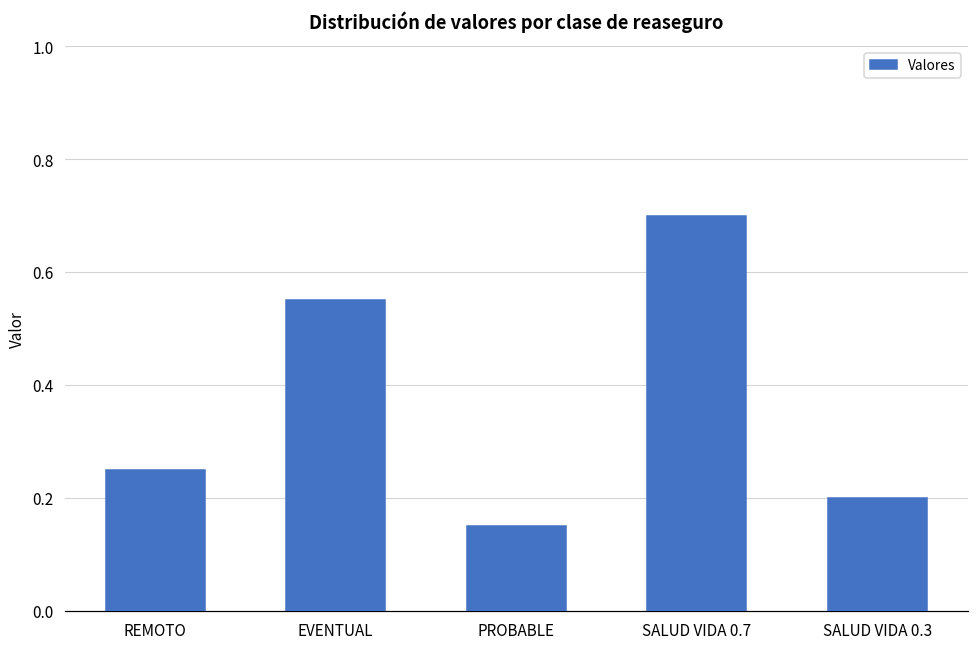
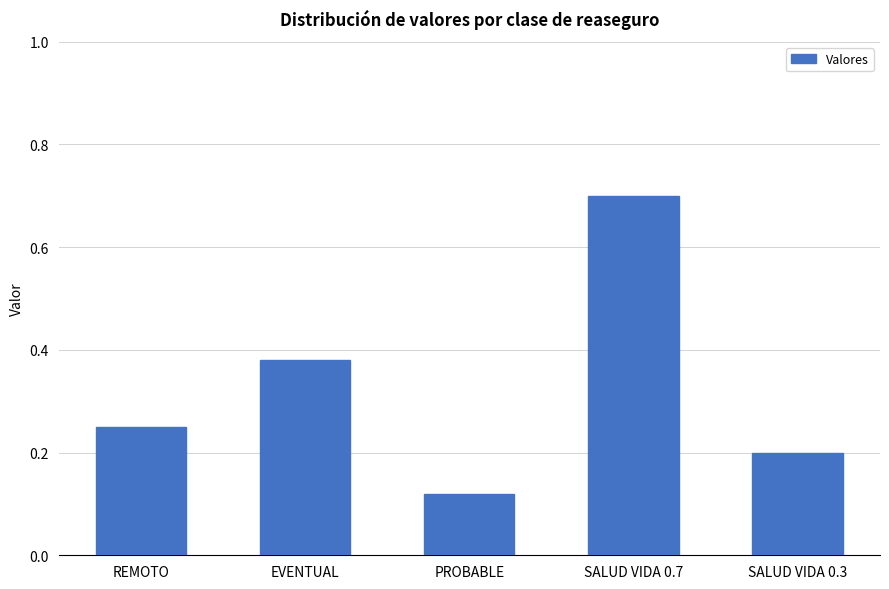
  {
    "REMOTO": 0.25,
-   "EVENTUAL": 0.55,
-   "PROBABLE": 0.15,
+   "EVENTUAL": 0.38,
+   "PROBABLE": 0.12,
    "SALUD VIDA 0.7": 0.70,
    "SALUD VIDA 0.3": 0.20
  }
